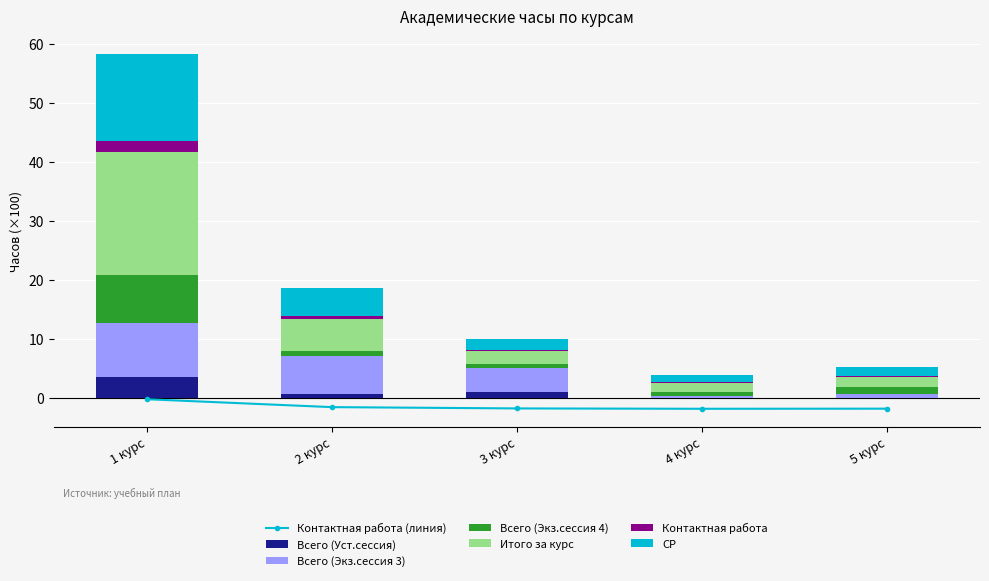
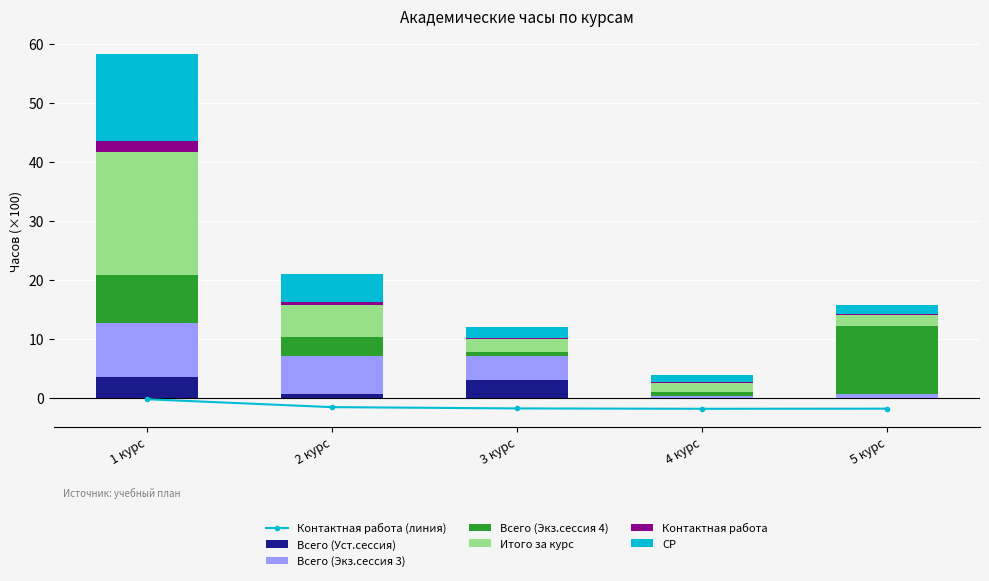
  {
    "Всего (Уст.сессия)": {
      "1 курс": 4,
      "2 курс": 1,
-     "3 курс": 1,
+     "3 курс": 3,
      "4 курс": 0,
      "5 курс": 0
    },
    "Всего (Экз.сессия 3)": {
      "1 курс": 9,
      "2 курс": 6,
      "3 курс": 4,
      "5 курс": 1
    },
    "Всего (Экз.сессия 4)": {
      "1 курс": 8,
-     "2 курс": 1,
+     "2 курс": 3,
      "3 курс": 1,
      "4 курс": 1,
-     "5 курс": 1
+     "5 курс": 12
    },
    "Итого за курс": {
      "1 курс": 21,
      "2 курс": 5,
      "3 курс": 2,
      "4 курс": 1,
      "5 курс": 2
    },
    "Контактная работа": {
      "1 курс": 2,
      "2 курс": 0
    }
  }
